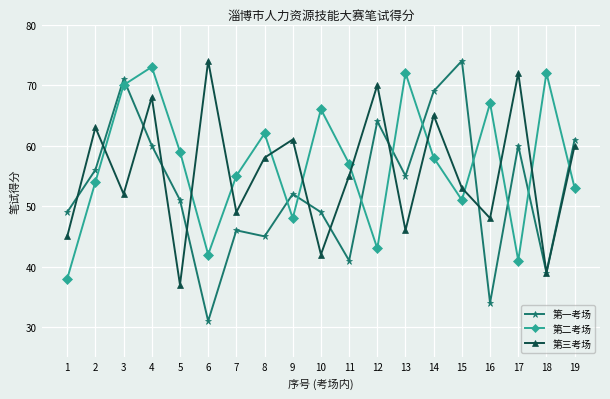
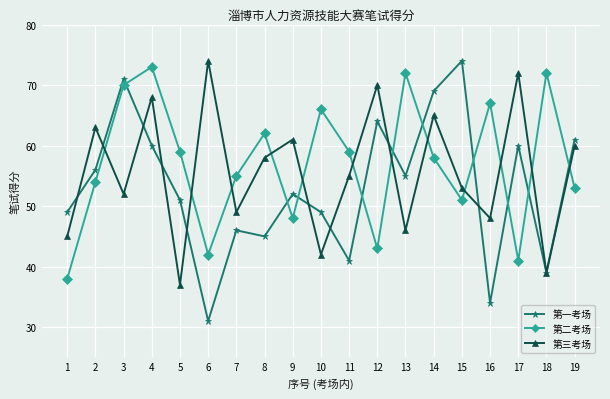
  {
    "第二考场": {
      "1": 38,
      "2": 54,
      "3": 70,
      "4": 73,
      "5": 59,
      "6": 42,
      "7": 55,
      "8": 62,
      "9": 48,
      "10": 66,
-     "11": 57,
+     "11": 59,
      "12": 43,
      "13": 72,
      "14": 58,
      "15": 51,
      "16": 67,
      "17": 41,
      "18": 72,
      "19": 53
    }
  }
